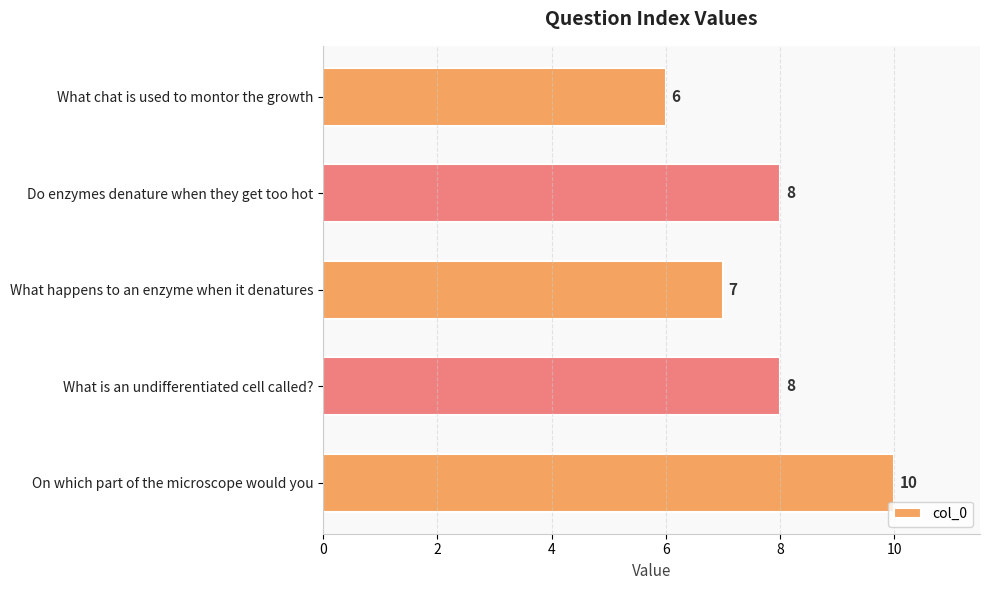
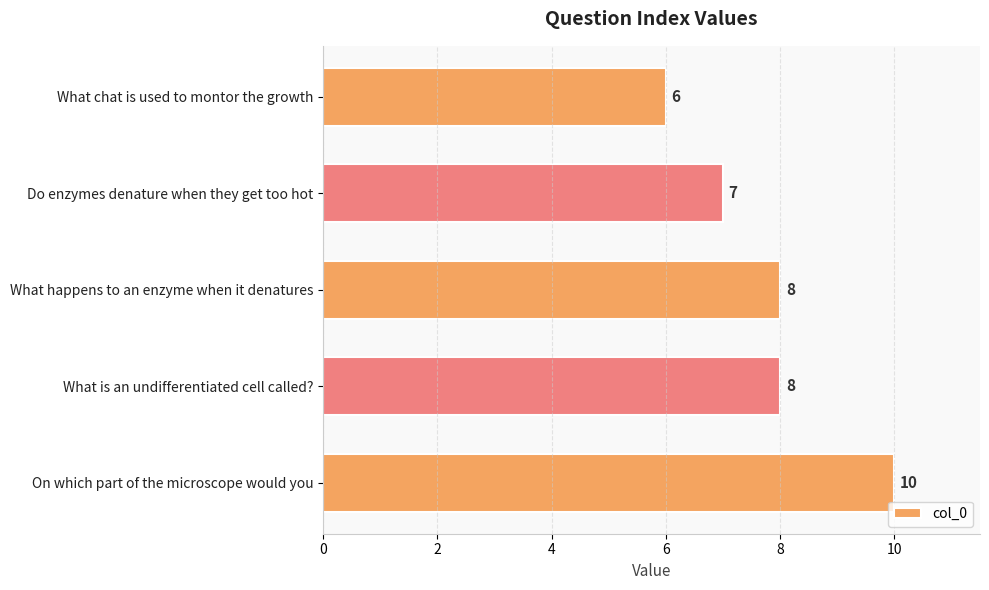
  {
    "What chat is used to montor the growth": 6,
-   "Do enzymes denature when they get too hot": 8,
-   "What happens to an enzyme when it denatures": 7,
+   "Do enzymes denature when they get too hot": 7,
+   "What happens to an enzyme when it denatures": 8,
    "What is an undifferentiated cell called?": 8,
    "On which part of the microscope would you": 10
  }
